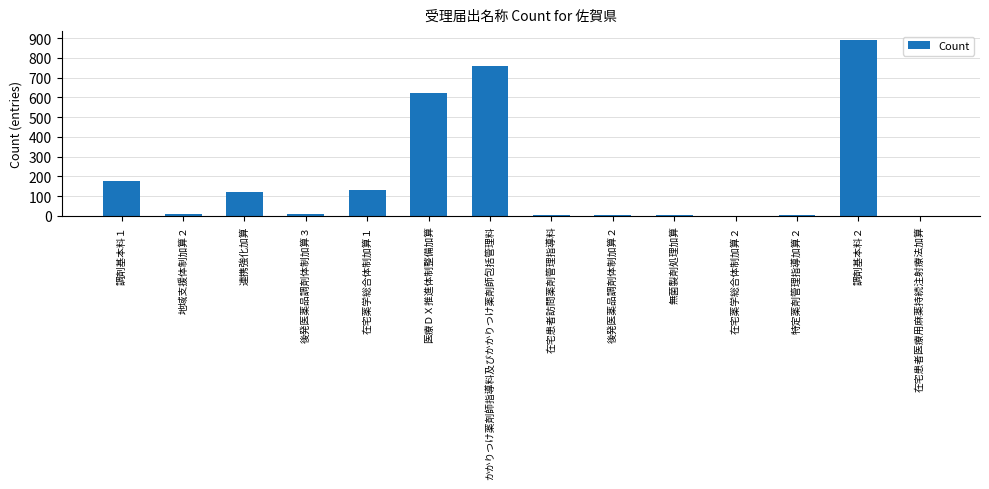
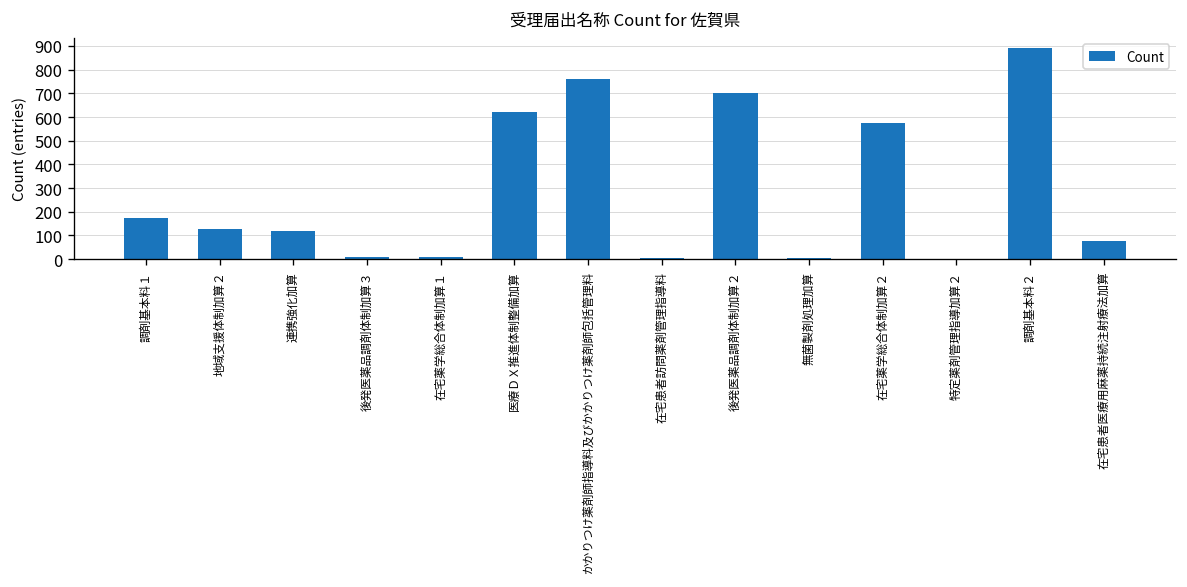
  {
    "調剤基本料１": 170,
-   "地域支援体制加算２": 10,
+   "地域支援体制加算２": 130,
    "連携強化加算": 120,
-   "在宅薬学総合体制加算１": 130,
+   "在宅薬学総合体制加算１": 10,
    "医療ＤＸ推進体制整備加算": 620,
    "かかりつけ薬剤師指導料及びかかりつけ薬剤師包括管理料": 760,
-   "後発医薬品調剤体制加算２": 0,
-   "在宅薬学総合体制加算２": 0,
+   "後発医薬品調剤体制加算２": 700,
+   "在宅薬学総合体制加算２": 580,
    "調剤基本料２": 890,
-   "在宅患者医療用麻薬持続注射療法加算": 0
+   "在宅患者医療用麻薬持続注射療法加算": 80
  }
